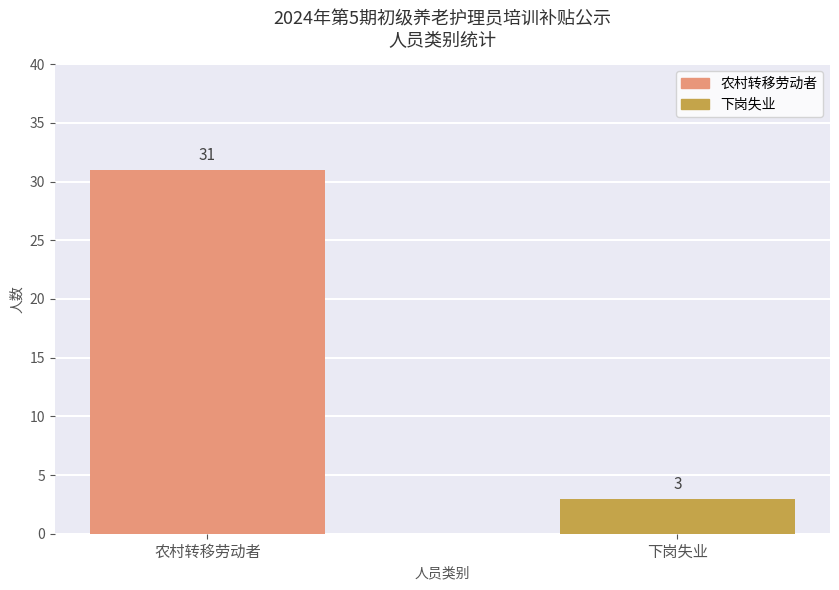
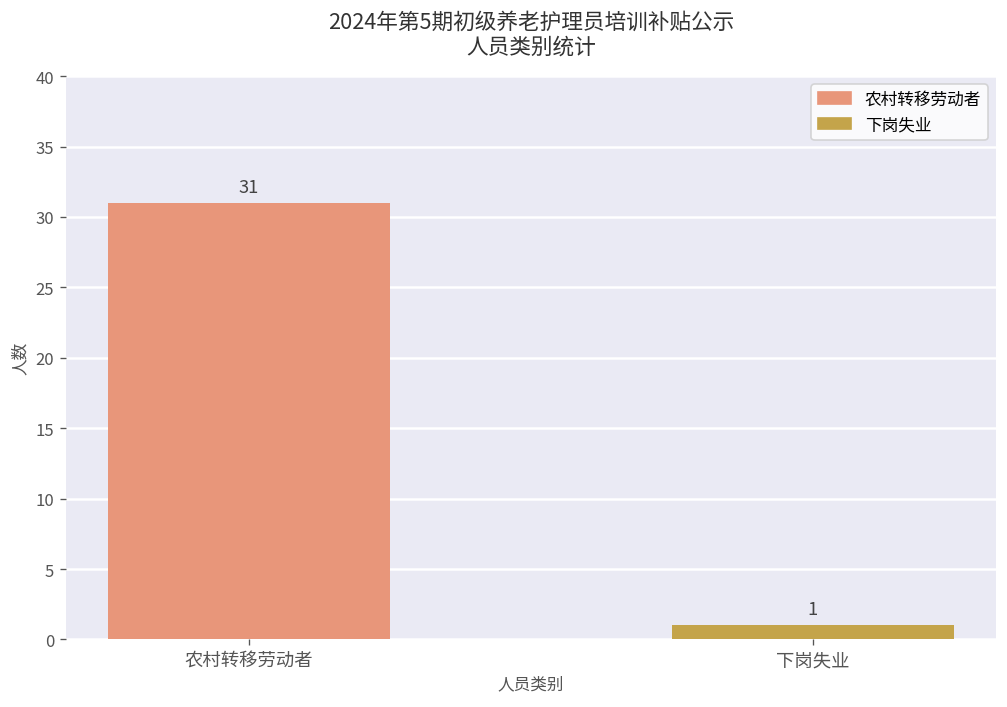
  {
    "农村转移劳动者": 31,
-   "下岗失业": 3
+   "下岗失业": 1
  }
